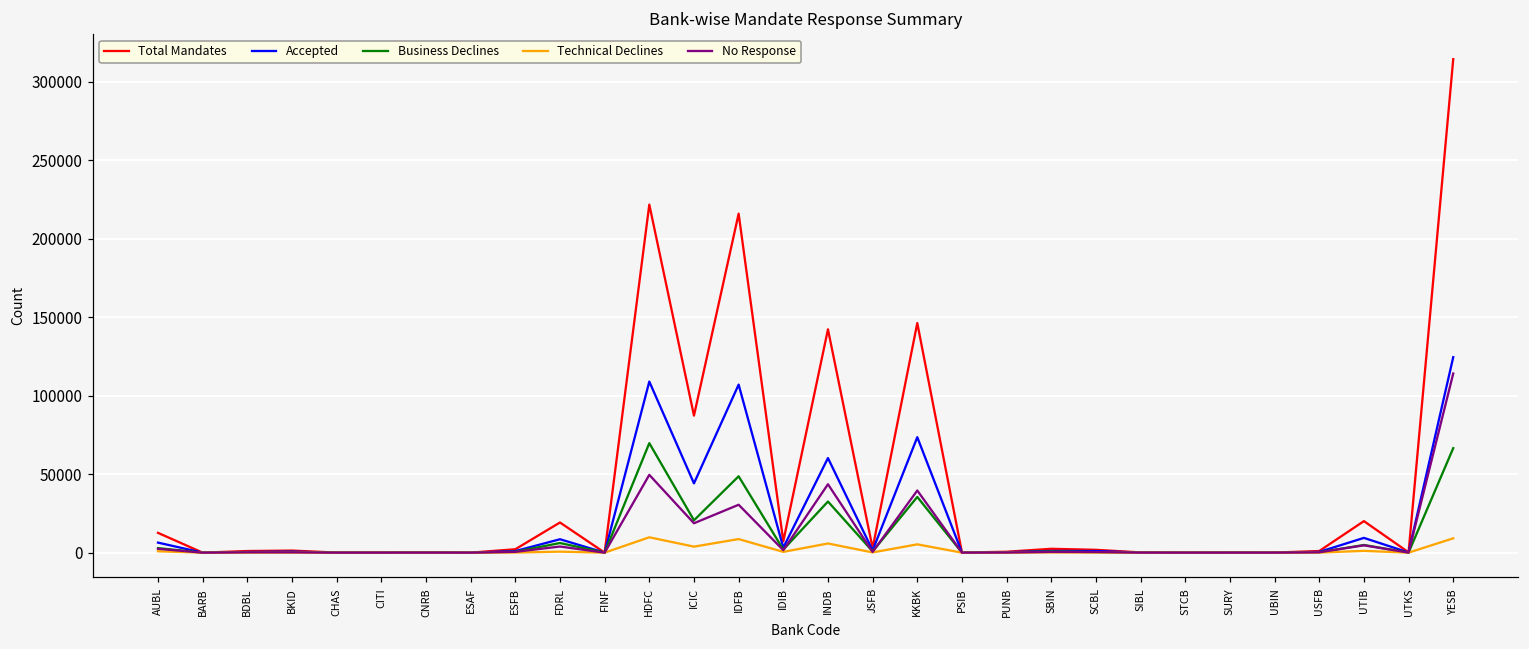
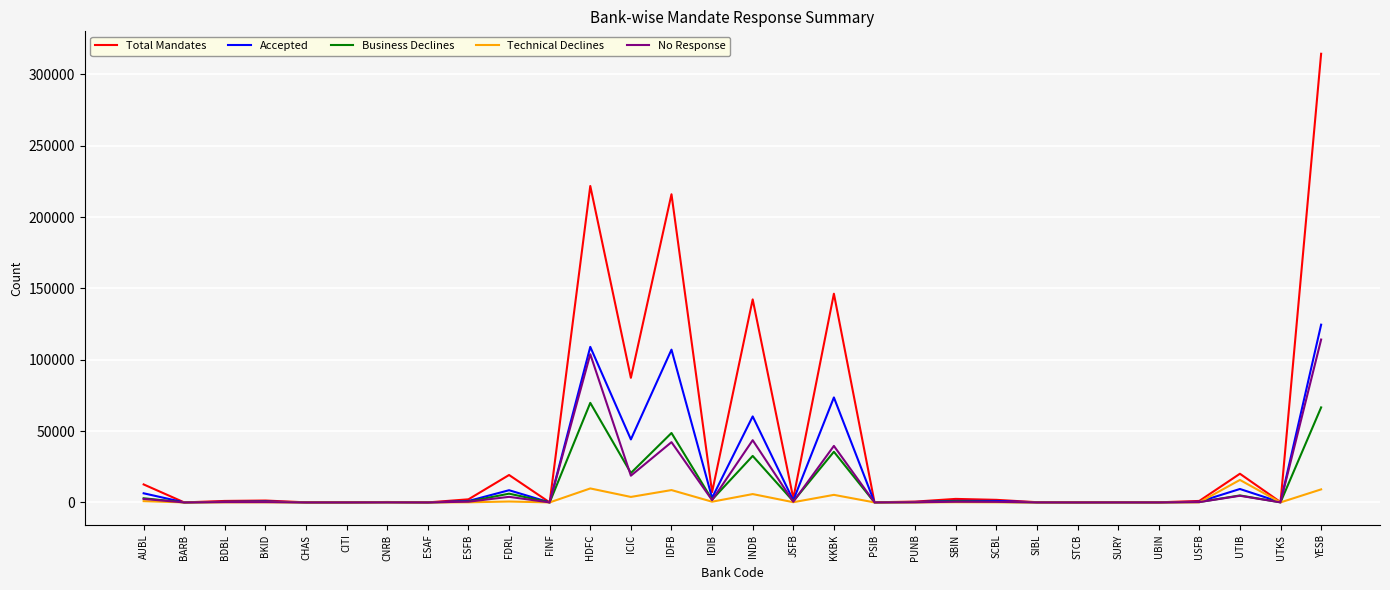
  {
    "Total Mandates": {
      "AUBL": 13000,
      "FDRL": 19000,
      "HDFC": 222000,
      "ICIC": 87000,
      "IDFB": 216000,
      "IDIB": 7000,
      "INDB": 142000,
      "KKBK": 146000,
      "UTIB": 20000,
      "YESB": 314000
    },
    "Accepted": {
      "AUBL": 6000,
      "FDRL": 9000,
      "HDFC": 109000,
      "ICIC": 44000,
      "IDFB": 107000,
      "INDB": 60000,
      "KKBK": 74000,
      "UTIB": 9000,
      "YESB": 125000
    },
    "Business Declines": {
      "FDRL": 6000,
      "HDFC": 70000,
      "ICIC": 21000,
      "IDFB": 49000,
      "INDB": 33000,
      "KKBK": 35000,
      "YESB": 67000
    },
    "Technical Declines": {
      "FDRL": 1000,
      "HDFC": 10000,
      "ICIC": 4000,
      "IDFB": 9000,
      "INDB": 6000,
      "KKBK": 5000,
-     "UTIB": 1000,
+     "UTIB": 16000,
      "YESB": 9000
    },
    "No Response": {
      "FDRL": 4000,
-     "HDFC": 50000,
+     "HDFC": 104000,
      "ICIC": 19000,
-     "IDFB": 31000,
+     "IDFB": 42000,
      "INDB": 44000,
      "KKBK": 40000,
      "YESB": 114000
    }
  }
